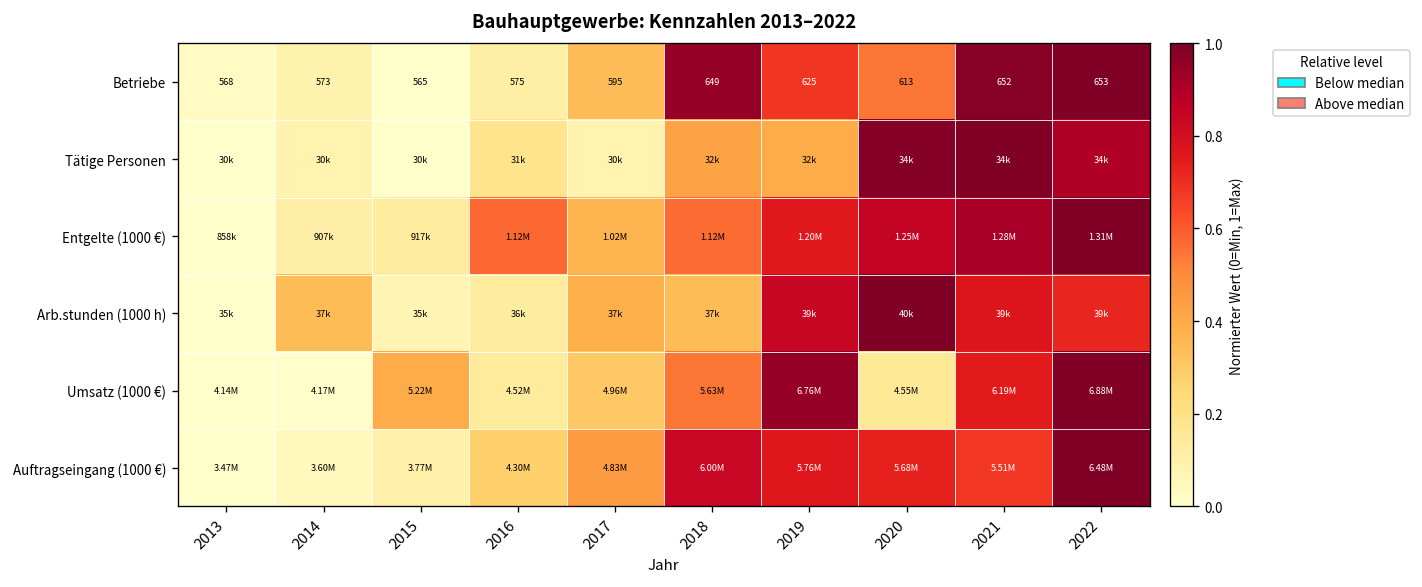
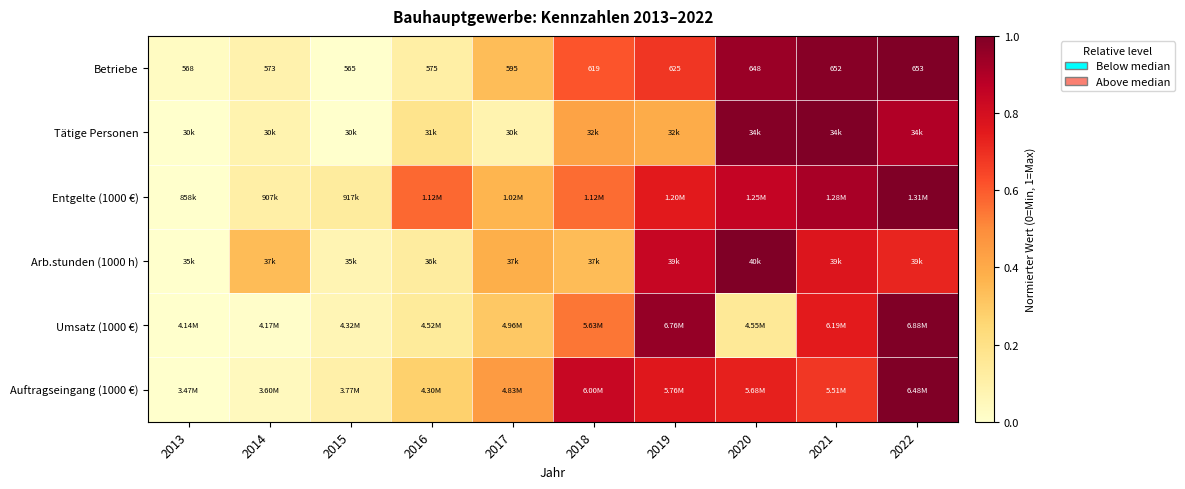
  {
    "Betriebe": {
      "2013": "568",
      "2014": "573",
      "2015": "565",
      "2016": "575",
      "2017": "595",
-     "2018": "649",
+     "2018": "619",
      "2019": "625",
-     "2020": "613",
+     "2020": "648",
      "2021": "652",
      "2022": "653"
    },
    "Tätige Personen": {
      "2013": "30k",
      "2014": "30k",
      "2015": "30k",
      "2016": "31k",
      "2017": "30k",
      "2018": "32k",
      "2019": "32k",
      "2020": "34k",
      "2021": "34k",
      "2022": "34k"
    },
    "Entgelte (1000 €)": {
      "2013": "858k",
      "2014": "907k",
      "2015": "917k",
      "2016": "1.12M",
      "2017": "1.02M",
      "2018": "1.12M",
      "2019": "1.20M",
      "2020": "1.25M",
      "2021": "1.28M",
      "2022": "1.31M"
    },
    "Arb.stunden (1000 h)": {
      "2013": "35k",
      "2014": "37k",
      "2015": "35k",
      "2016": "36k",
      "2017": "37k",
      "2018": "37k",
      "2019": "39k",
      "2020": "40k",
      "2021": "39k",
      "2022": "39k"
    },
    "Umsatz (1000 €)": {
      "2013": "4.14M",
      "2014": "4.17M",
-     "2015": "5.22M",
+     "2015": "4.32M",
      "2016": "4.52M",
      "2017": "4.96M",
      "2018": "5.63M",
      "2019": "6.76M",
      "2020": "4.55M",
      "2021": "6.19M",
      "2022": "6.88M"
    },
    "Auftragseingang (1000 €)": {
      "2013": "3.47M",
      "2014": "3.60M",
      "2015": "3.77M",
      "2016": "4.30M",
      "2017": "4.83M",
      "2018": "6.00M",
      "2019": "5.76M",
      "2020": "5.68M",
      "2021": "5.51M",
      "2022": "6.48M"
    }
  }
